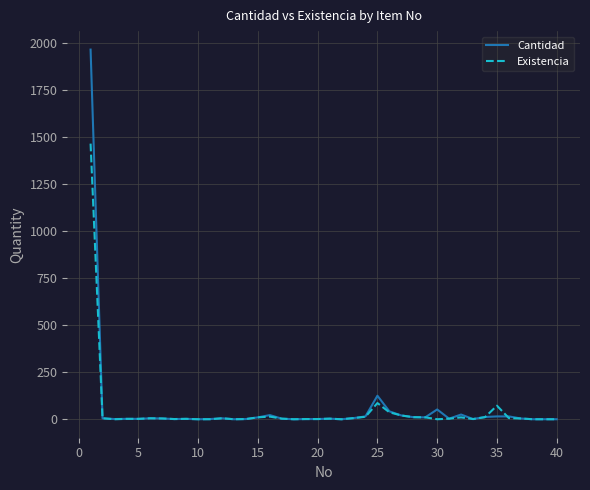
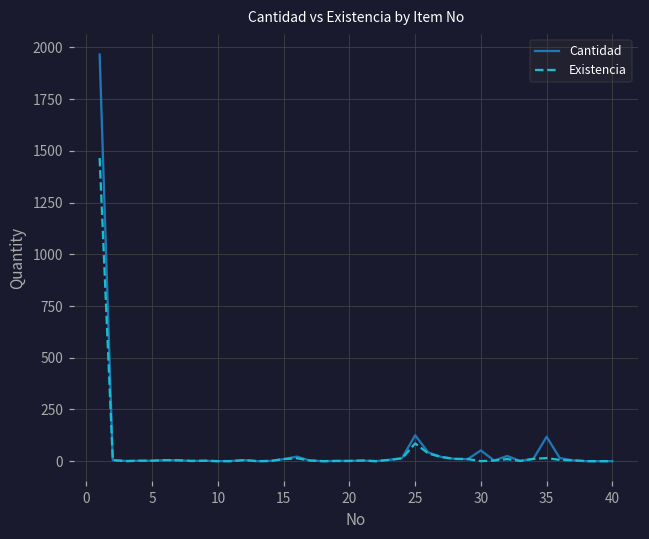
  {
    "Cantidad": {
      "25": 130,
      "30": 50,
-     "35": 20
+     "35": 120
    },
    "Existencia": {
      "25": 90,
      "30": 0,
-     "35": 70
+     "35": 20
    }
  }
